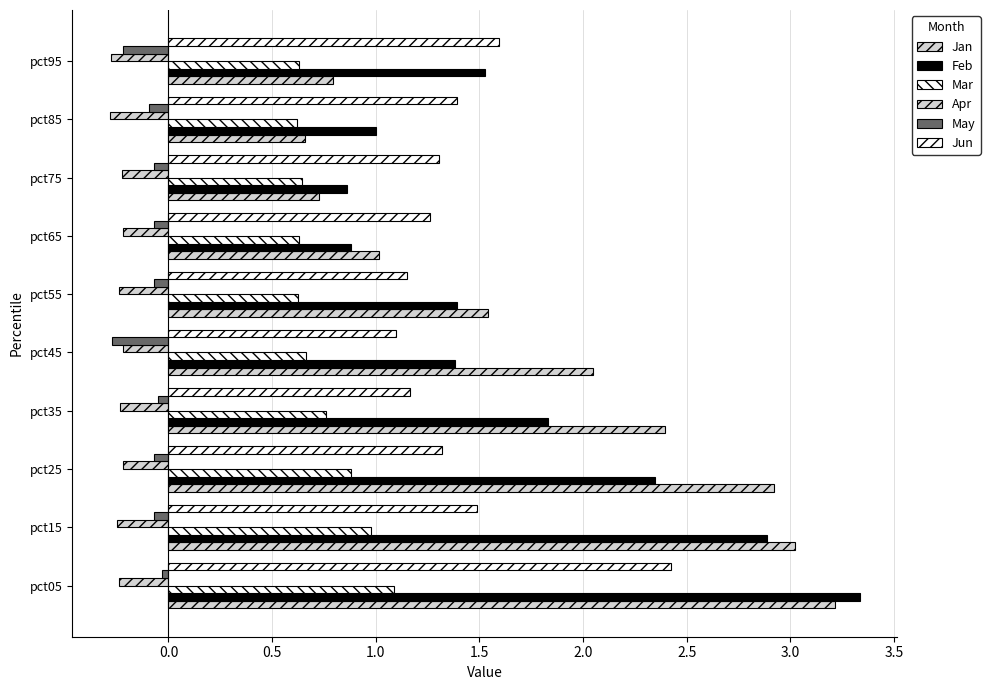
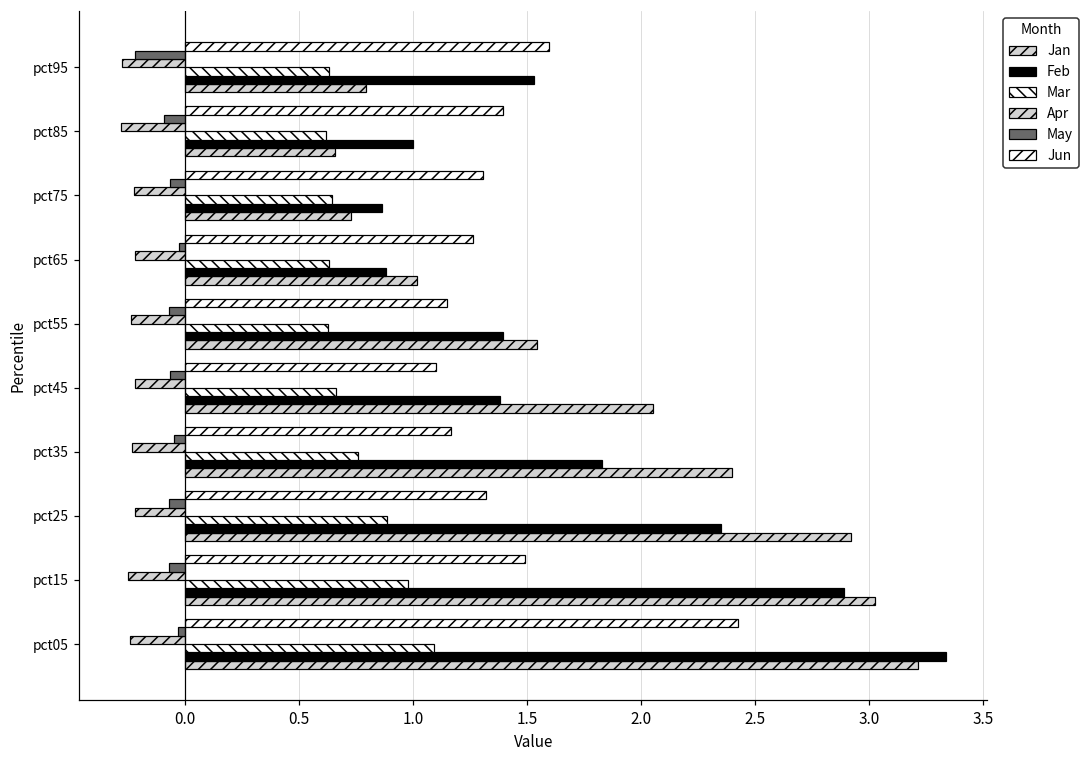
  {
    "Feb": {
      "pct95": 1.53,
      "pct85": 1.00,
      "pct75": 0.86,
      "pct65": 0.88,
      "pct55": 1.39,
      "pct45": 1.38,
      "pct35": 1.83,
      "pct25": 2.35,
      "pct15": 2.89,
      "pct05": 3.34
    },
    "May": {
      "pct95": -0.22,
      "pct85": -0.09,
      "pct75": -0.07,
-     "pct65": -0.07,
+     "pct65": -0.03,
      "pct55": -0.07,
-     "pct45": -0.27,
+     "pct45": -0.07,
      "pct35": -0.05,
      "pct25": -0.07,
      "pct15": -0.07,
      "pct05": -0.03
    }
  }
